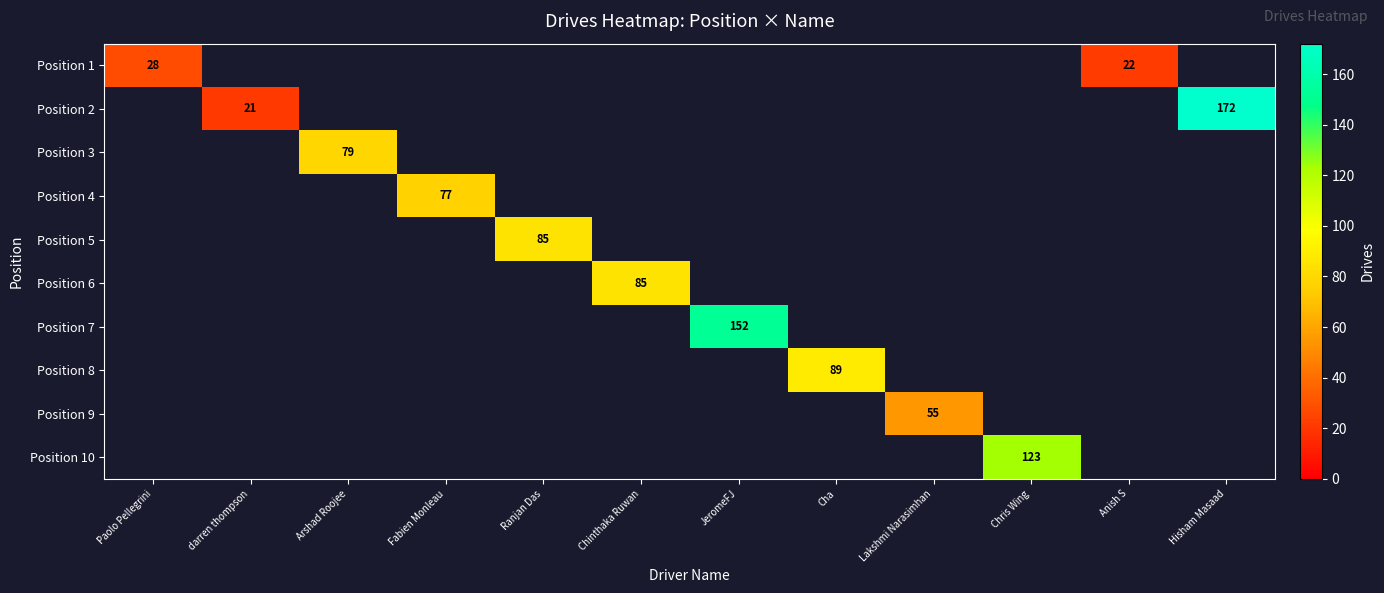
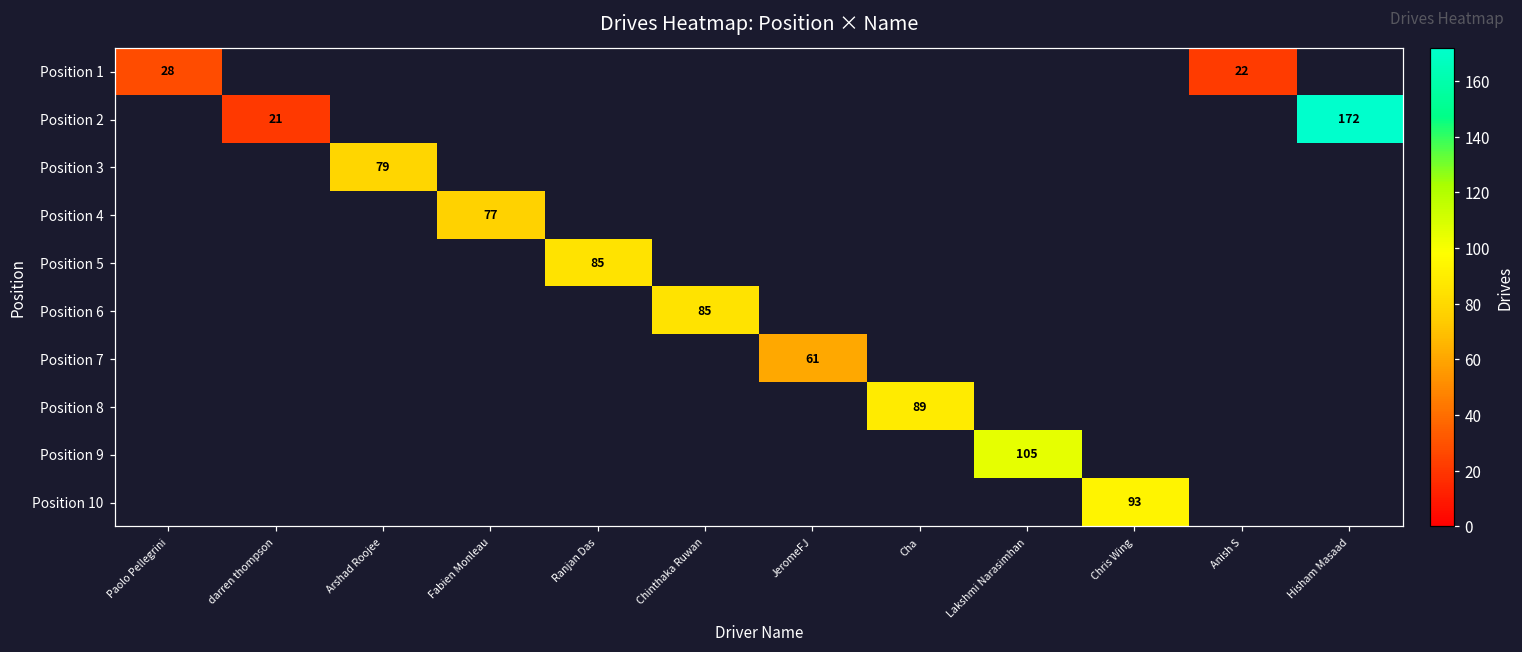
  {
    "Position 1": {
      "Paolo Pellegrini": 28,
      "Anish S": 22
    },
    "Position 2": {
      "darren thompson": 21,
      "Hisham Masaad": 172
    },
    "Position 3": {
      "Arshad Roojee": 79
    },
    "Position 4": {
      "Fabien Monleau": 77
    },
    "Position 5": {
      "Ranjan Das": 85
    },
    "Position 6": {
      "Chinthaka Ruwan": 85
    },
    "Position 7": {
-     "JeromeFJ": 152
+     "JeromeFJ": 61
    },
    "Position 8": {
      "Cha": 89
    },
    "Position 9": {
-     "Lakshmi Narasimhan": 55
+     "Lakshmi Narasimhan": 105
    },
    "Position 10": {
-     "Chris Wing": 123
+     "Chris Wing": 93
    }
  }
